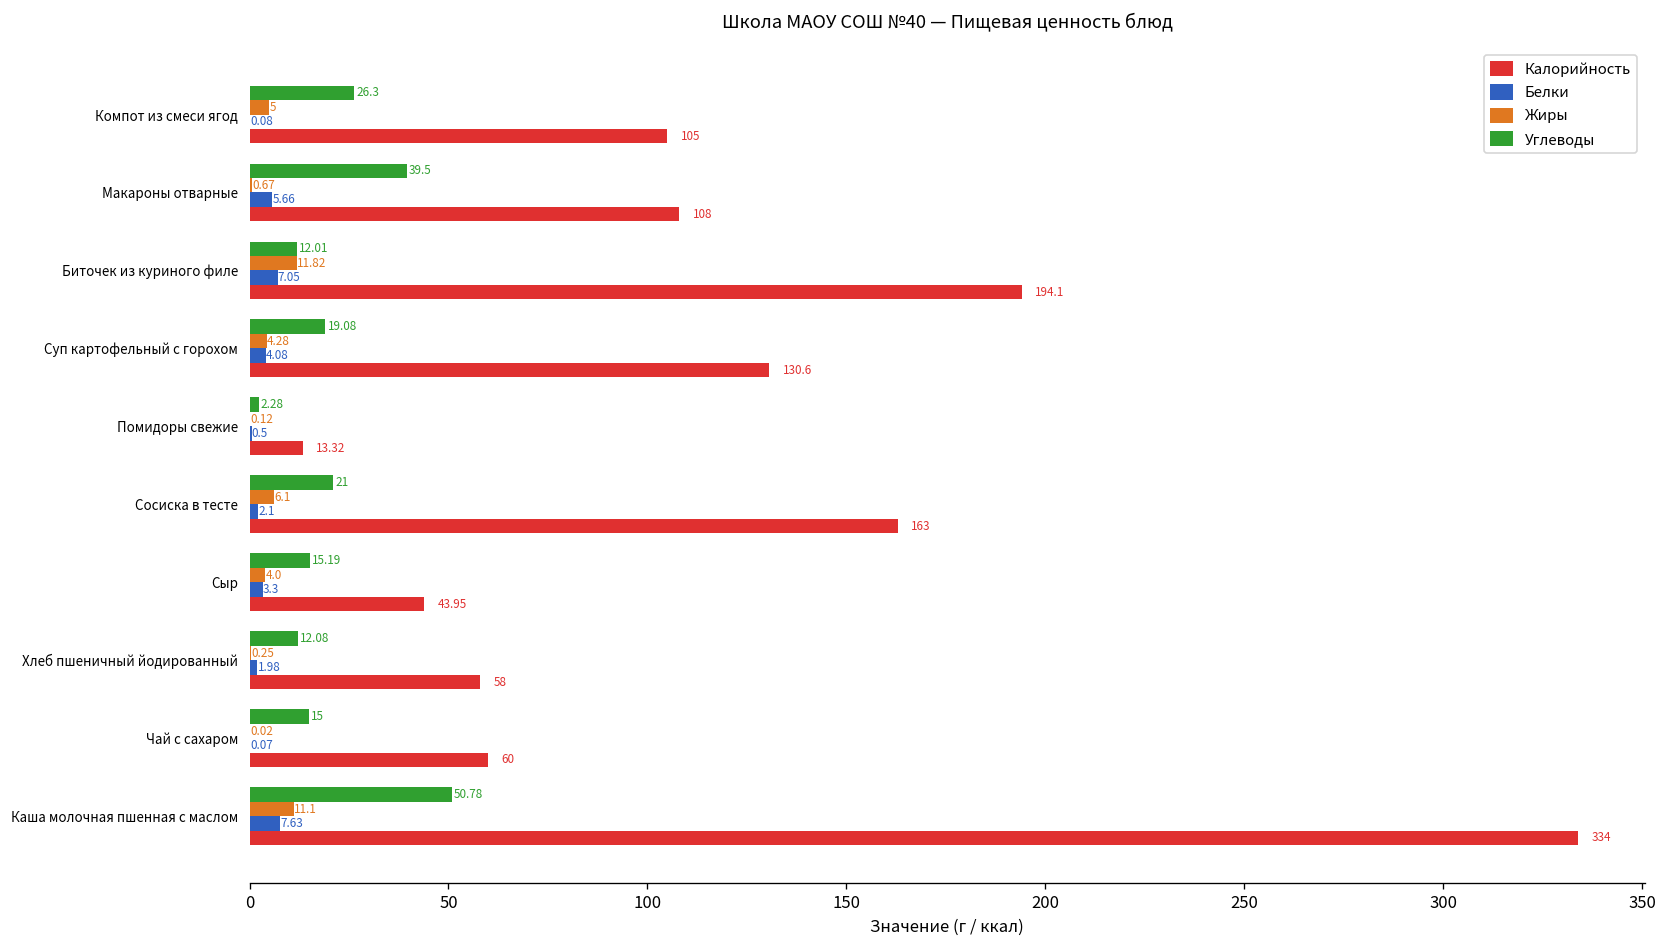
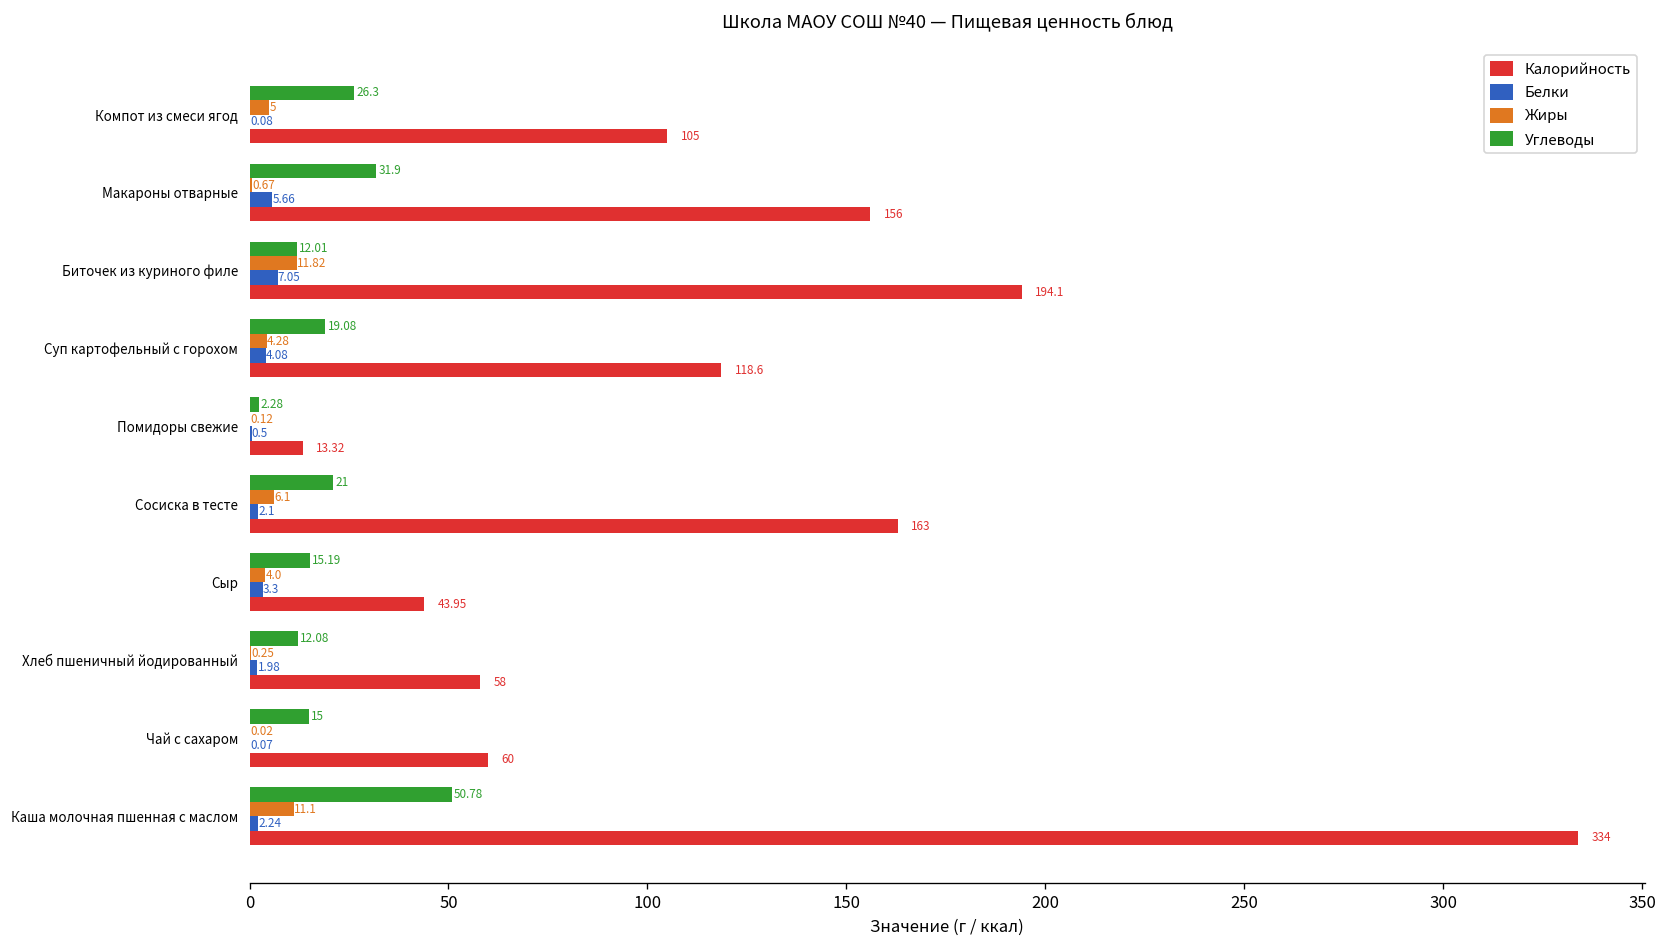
  {
    "Калорийность": {
      "Компот из смеси ягод": 105,
-     "Макароны отварные": 108,
+     "Макароны отварные": 156,
      "Биточек из куриного филе": 194.1,
-     "Суп картофельный с горохом": 130.6,
+     "Суп картофельный с горохом": 118.6,
      "Помидоры свежие": 13.32,
      "Сосиска в тесте": 163,
      "Сыр": 43.95,
      "Хлеб пшеничный йодированный": 58,
      "Чай с сахаром": 60,
      "Каша молочная пшенная с маслом": 334
    },
    "Белки": {
      "Компот из смеси ягод": 0.08,
      "Макароны отварные": 5.66,
      "Биточек из куриного филе": 7.05,
      "Суп картофельный с горохом": 4.08,
      "Помидоры свежие": 0.5,
      "Сосиска в тесте": 2.1,
      "Сыр": 3.3,
      "Хлеб пшеничный йодированный": 1.98,
      "Чай с сахаром": 0.07,
-     "Каша молочная пшенная с маслом": 7.63
+     "Каша молочная пшенная с маслом": 2.24
    },
    "Жиры": {
      "Компот из смеси ягод": 5,
      "Макароны отварные": 0.67,
      "Биточек из куриного филе": 11.82,
      "Суп картофельный с горохом": 4.28,
      "Помидоры свежие": 0.12,
      "Сосиска в тесте": 6.1,
      "Сыр": 4.0,
      "Хлеб пшеничный йодированный": 0.25,
      "Чай с сахаром": 0.02,
      "Каша молочная пшенная с маслом": 11.1
    },
    "Углеводы": {
      "Компот из смеси ягод": 26.3,
-     "Макароны отварные": 39.5,
+     "Макароны отварные": 31.9,
      "Биточек из куриного филе": 12.01,
      "Суп картофельный с горохом": 19.08,
      "Помидоры свежие": 2.28,
      "Сосиска в тесте": 21,
      "Сыр": 15.19,
      "Хлеб пшеничный йодированный": 12.08,
      "Чай с сахаром": 15,
      "Каша молочная пшенная с маслом": 50.78
    }
  }
